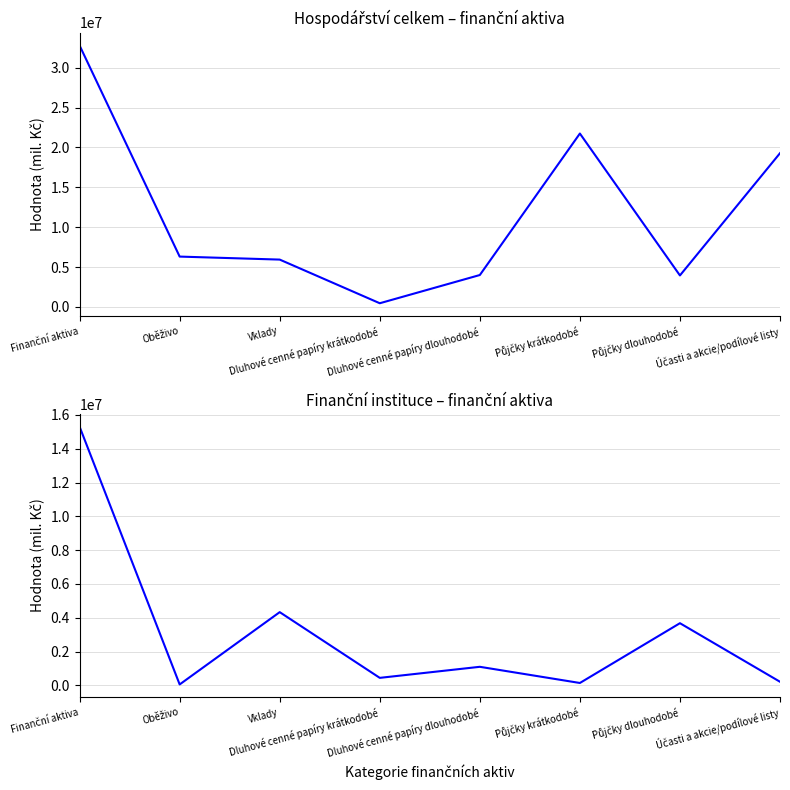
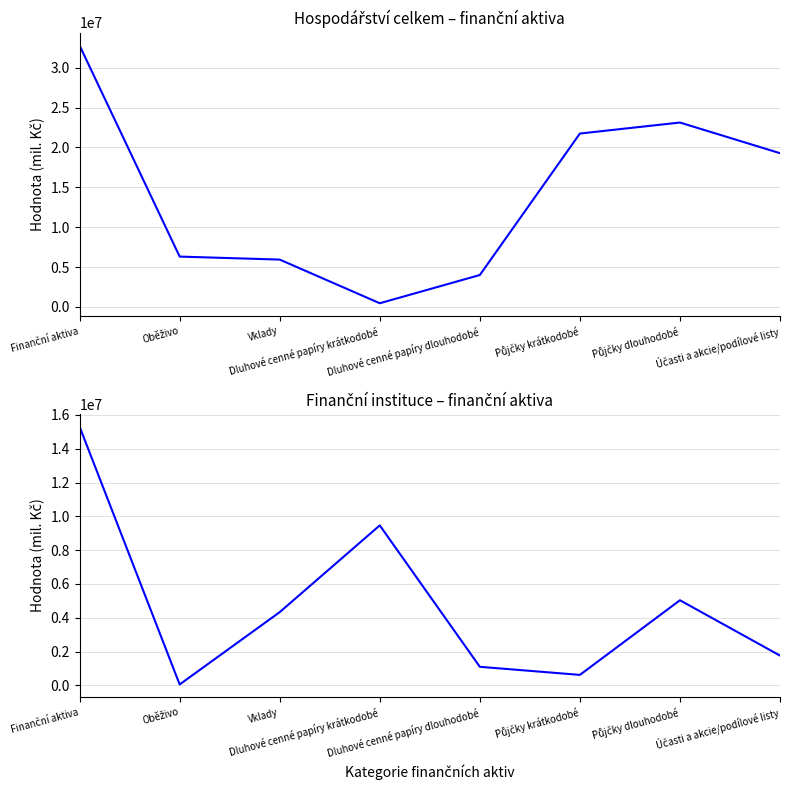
  {
    "Hospodářství celkem – finanční aktiva": {
      "Finanční aktiva": 33000000,
      "Oběživo": 6000000,
      "Vklady": 6000000,
      "Dluhové cenné papíry krátkodobé": 0,
      "Dluhové cenné papíry dlouhodobé": 4000000,
      "Půjčky krátkodobé": 22000000,
-     "Půjčky dlouhodobé": 4000000,
+     "Půjčky dlouhodobé": 23000000,
      "Účasti a akcie/podílové listy": 19000000
    },
    "Finanční instituce – finanční aktiva": {
      "Finanční aktiva": 15300000,
      "Oběživo": 100000,
      "Vklady": 4300000,
-     "Dluhové cenné papíry krátkodobé": 400000,
+     "Dluhové cenné papíry krátkodobé": 9500000,
      "Dluhové cenné papíry dlouhodobé": 1100000,
-     "Půjčky krátkodobé": 100000,
-     "Půjčky dlouhodobé": 3700000,
-     "Účasti a akcie/podílové listy": 200000
+     "Půjčky krátkodobé": 600000,
+     "Půjčky dlouhodobé": 5000000,
+     "Účasti a akcie/podílové listy": 1800000
    }
  }
